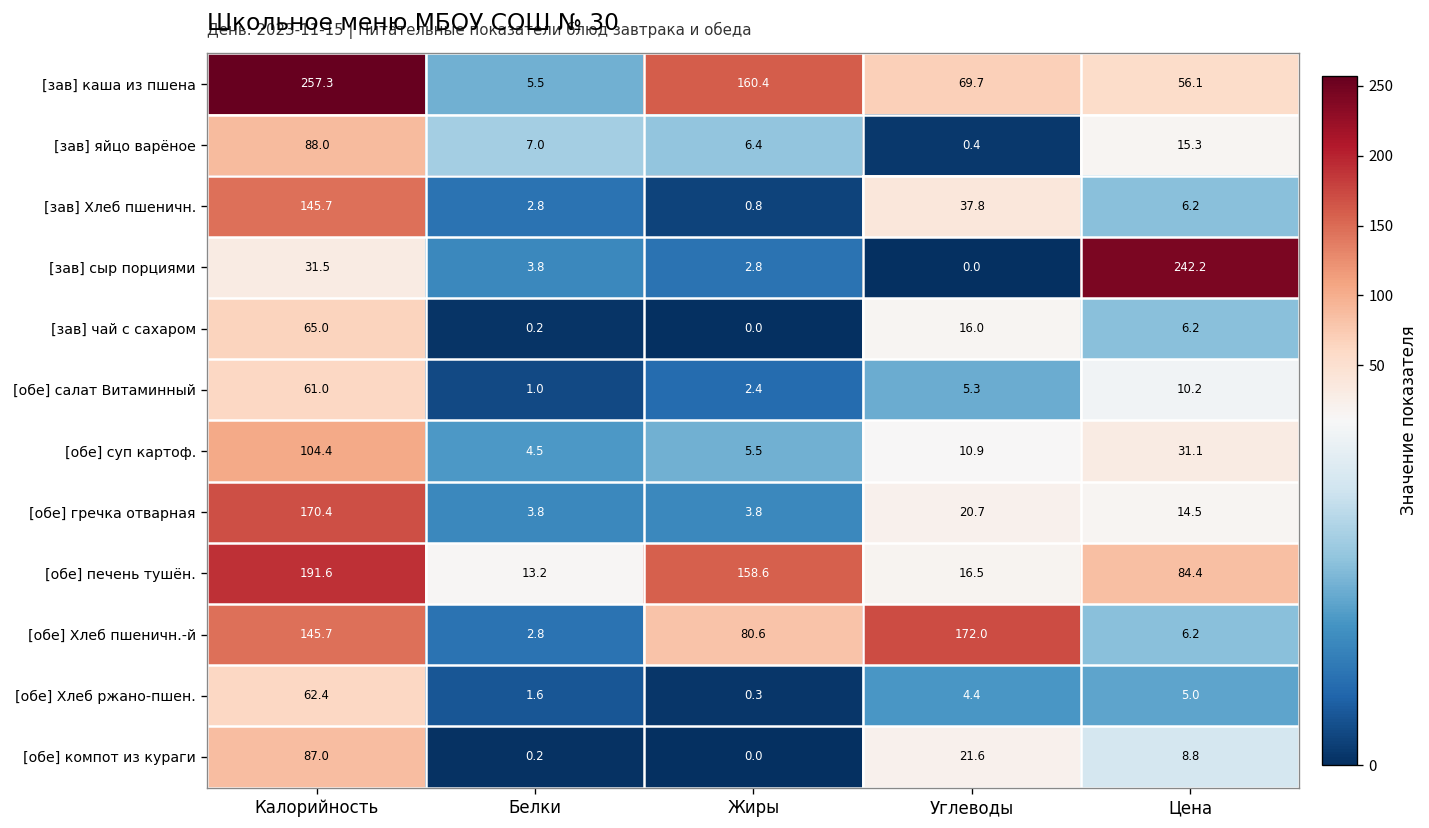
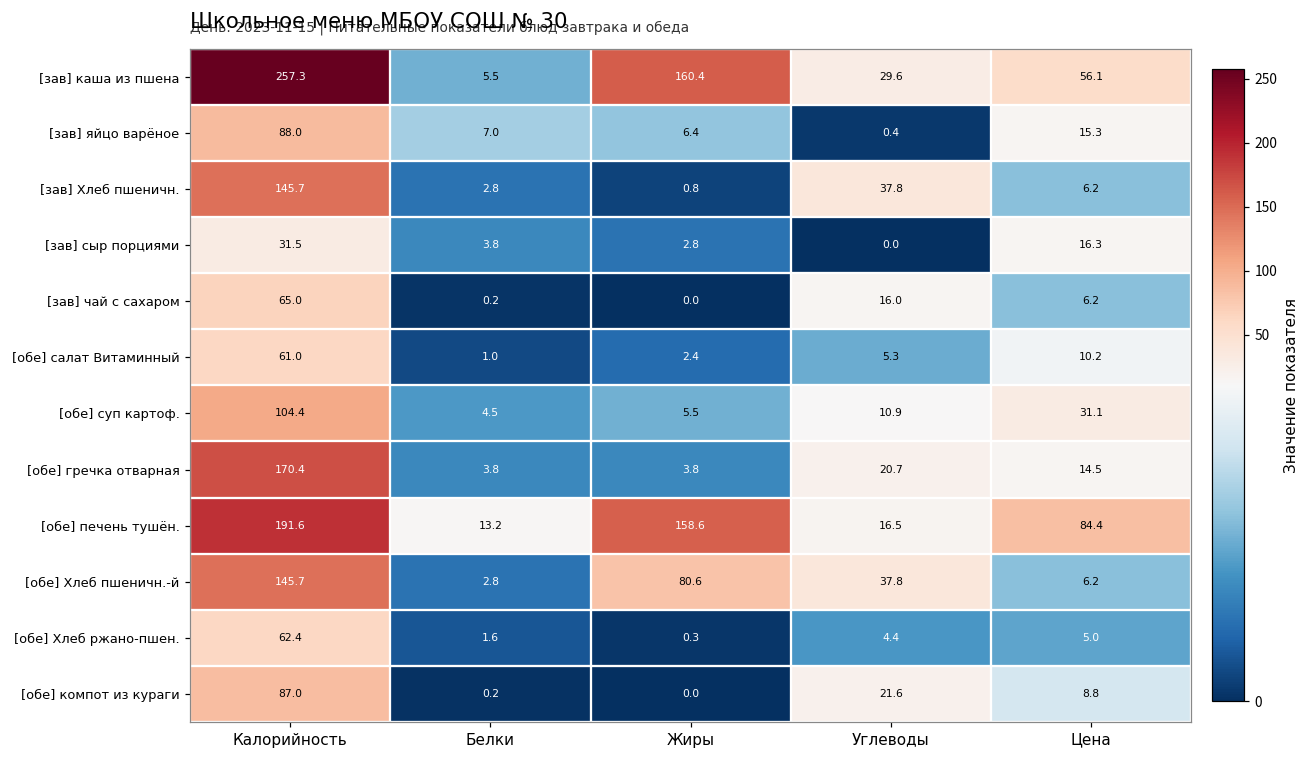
  {
    "[зав] каша из пшена": {
      "Калорийность": 257.3,
      "Белки": 5.5,
      "Жиры": 160.4,
-     "Углеводы": 69.7,
+     "Углеводы": 29.6,
      "Цена": 56.1
    },
    "[зав] яйцо варёное": {
      "Калорийность": 88.0,
      "Белки": 7.0,
      "Жиры": 6.4,
      "Углеводы": 0.4,
      "Цена": 15.3
    },
    "[зав] Хлеб пшеничн.": {
      "Калорийность": 145.7,
      "Белки": 2.8,
      "Жиры": 0.8,
      "Углеводы": 37.8,
      "Цена": 6.2
    },
    "[зав] сыр порциями": {
      "Калорийность": 31.5,
      "Белки": 3.8,
      "Жиры": 2.8,
      "Углеводы": 0.0,
-     "Цена": 242.2
+     "Цена": 16.3
    },
    "[зав] чай с сахаром": {
      "Калорийность": 65.0,
      "Белки": 0.2,
      "Жиры": 0.0,
      "Углеводы": 16.0,
      "Цена": 6.2
    },
    "[обе] салат Витаминный": {
      "Калорийность": 61.0,
      "Белки": 1.0,
      "Жиры": 2.4,
      "Углеводы": 5.3,
      "Цена": 10.2
    },
    "[обе] суп картоф.": {
      "Калорийность": 104.4,
      "Белки": 4.5,
      "Жиры": 5.5,
      "Углеводы": 10.9,
      "Цена": 31.1
    },
    "[обе] гречка отварная": {
      "Калорийность": 170.4,
      "Белки": 3.8,
      "Жиры": 3.8,
      "Углеводы": 20.7,
      "Цена": 14.5
    },
    "[обе] печень тушён.": {
      "Калорийность": 191.6,
      "Белки": 13.2,
      "Жиры": 158.6,
      "Углеводы": 16.5,
      "Цена": 84.4
    },
    "[обе] Хлеб пшеничн.-й": {
      "Калорийность": 145.7,
      "Белки": 2.8,
      "Жиры": 80.6,
-     "Углеводы": 172.0,
+     "Углеводы": 37.8,
      "Цена": 6.2
    },
    "[обе] Хлеб ржано-пшен.": {
      "Калорийность": 62.4,
      "Белки": 1.6,
      "Жиры": 0.3,
      "Углеводы": 4.4,
      "Цена": 5.0
    },
    "[обе] компот из кураги": {
      "Калорийность": 87.0,
      "Белки": 0.2,
      "Жиры": 0.0,
      "Углеводы": 21.6,
      "Цена": 8.8
    }
  }
